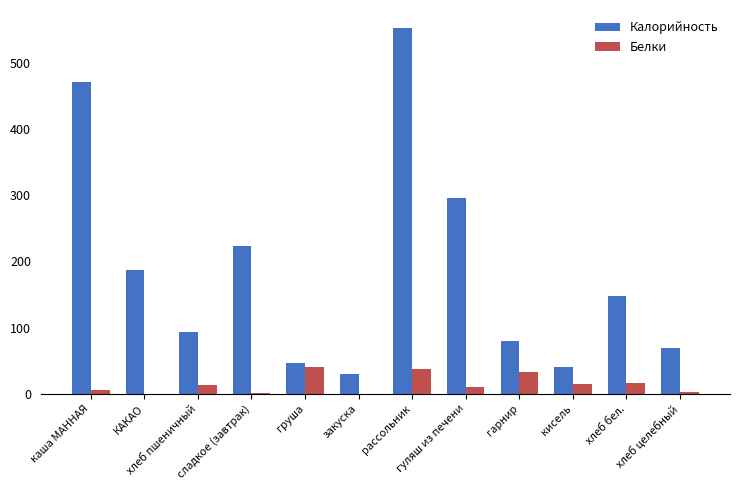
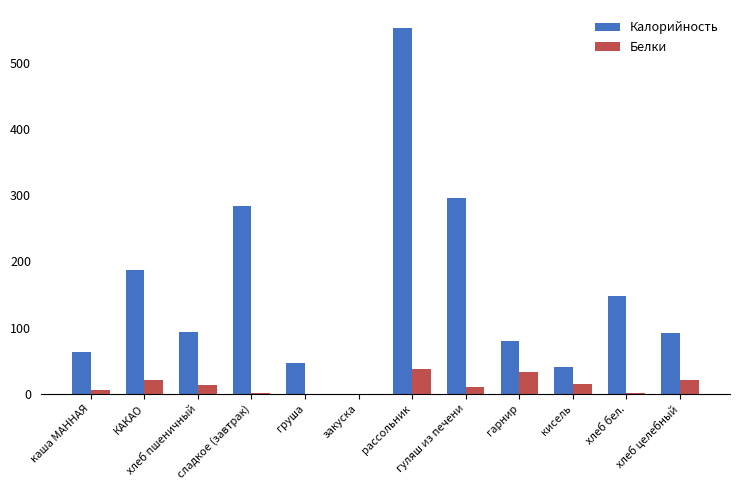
  {
    "Калорийность": {
-     "каша МАННАЯ": 470,
+     "каша МАННАЯ": 60,
      "КАКАО": 190,
      "хлеб пшеничный": 90,
-     "сладкое (завтрак)": 220,
+     "сладкое (завтрак)": 280,
      "груша": 50,
-     "закуска": 30,
+     "закуска": 0,
      "рассольник": 550,
      "гуляш из печени": 300,
      "гарнир": 80,
      "кисель": 40,
      "хлеб бел.": 150,
-     "хлеб целебный": 70
+     "хлеб целебный": 90
    },
    "Белки": {
      "каша МАННАЯ": 10,
-     "КАКАО": 0,
+     "КАКАО": 20,
      "хлеб пшеничный": 10,
-     "груша": 40,
+     "груша": 0,
      "закуска": 0,
      "рассольник": 40,
      "гуляш из печени": 10,
      "гарнир": 30,
      "кисель": 10,
-     "хлеб бел.": 20,
-     "хлеб целебный": 0
+     "хлеб бел.": 0,
+     "хлеб целебный": 20
    }
  }
